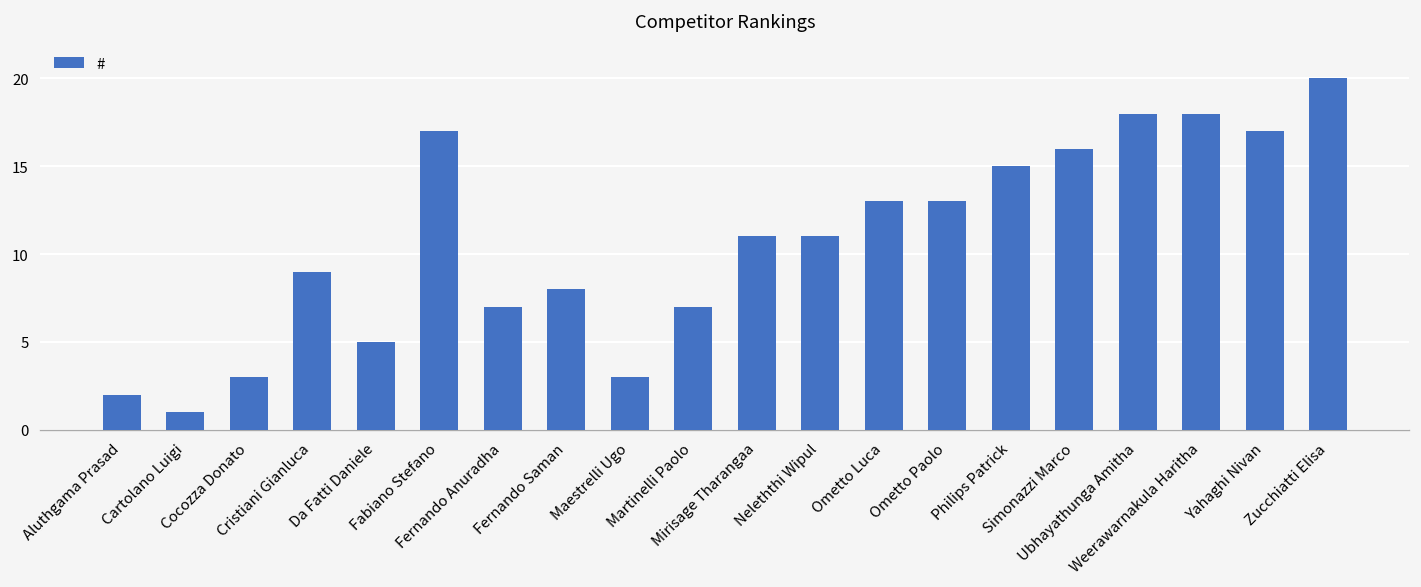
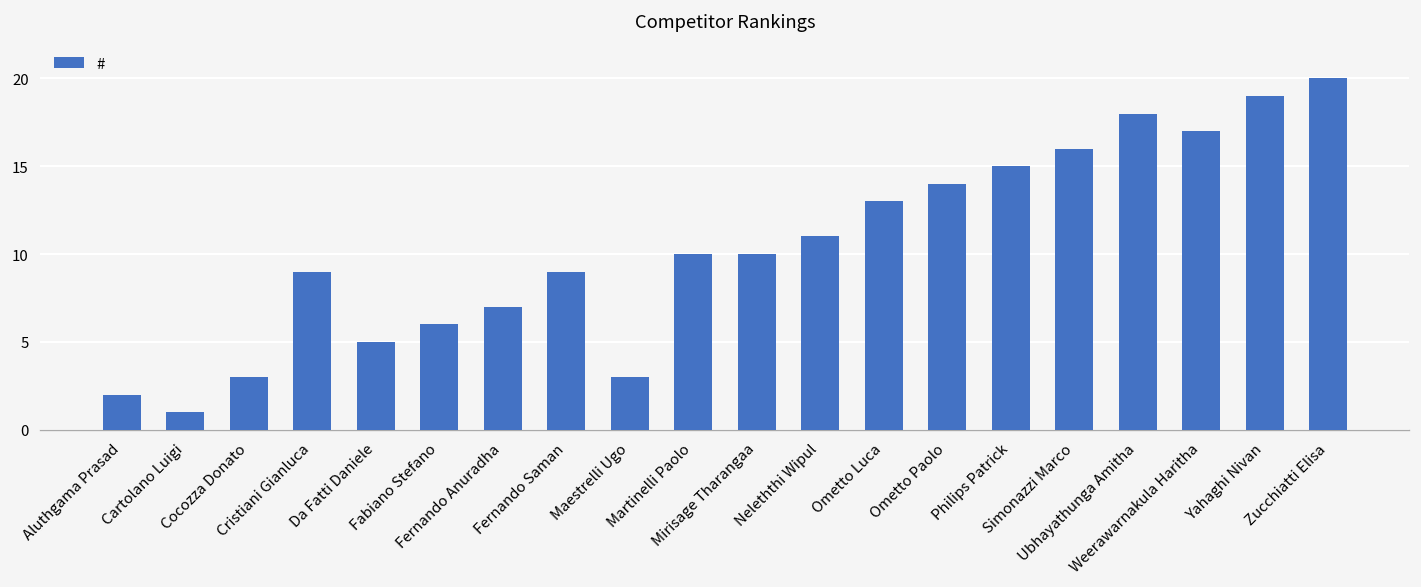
  {
    "Aluthgama Prasad": 2,
    "Cartolano Luigi": 1,
    "Cocozza Donato": 3,
    "Cristiani Gianluca": 9,
    "Da Fatti Daniele": 5,
-   "Fabiano Stefano": 17,
+   "Fabiano Stefano": 6,
    "Fernando Anuradha": 7,
-   "Fernando Saman": 8,
+   "Fernando Saman": 9,
    "Maestrelli Ugo": 3,
-   "Martinelli Paolo": 7,
-   "Mirisage Tharangaa": 11,
+   "Martinelli Paolo": 10,
+   "Mirisage Tharangaa": 10,
    "Neleththi Wipul": 11,
    "Ometto Luca": 13,
-   "Ometto Paolo": 13,
+   "Ometto Paolo": 14,
    "Philips Patrick": 15,
    "Simonazzi Marco": 16,
    "Ubhayathunga Amitha": 18,
-   "Weerawarnakula Haritha": 18,
-   "Yahaghi Nivan": 17,
+   "Weerawarnakula Haritha": 17,
+   "Yahaghi Nivan": 19,
    "Zucchiatti Elisa": 20
  }
